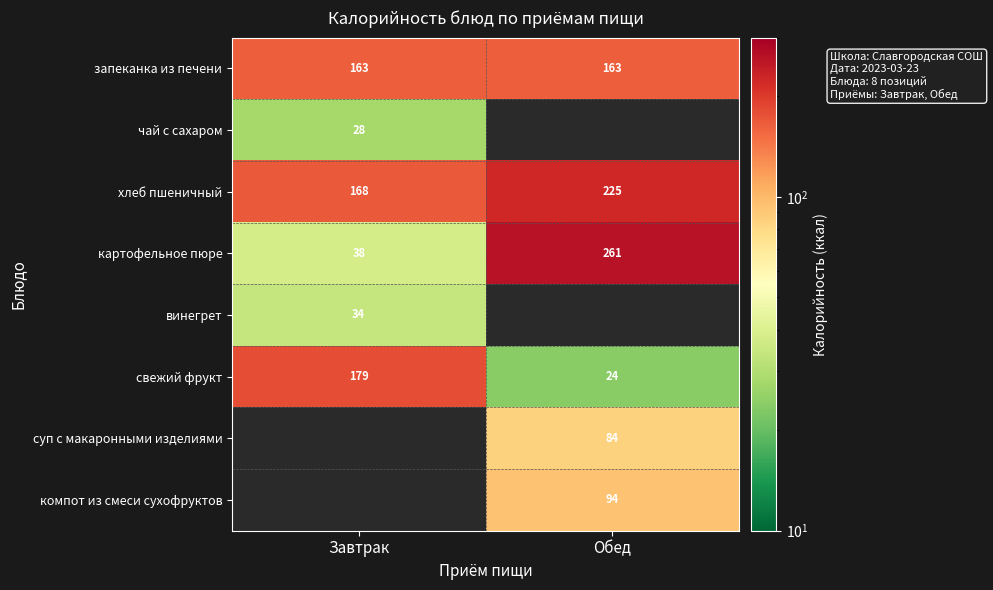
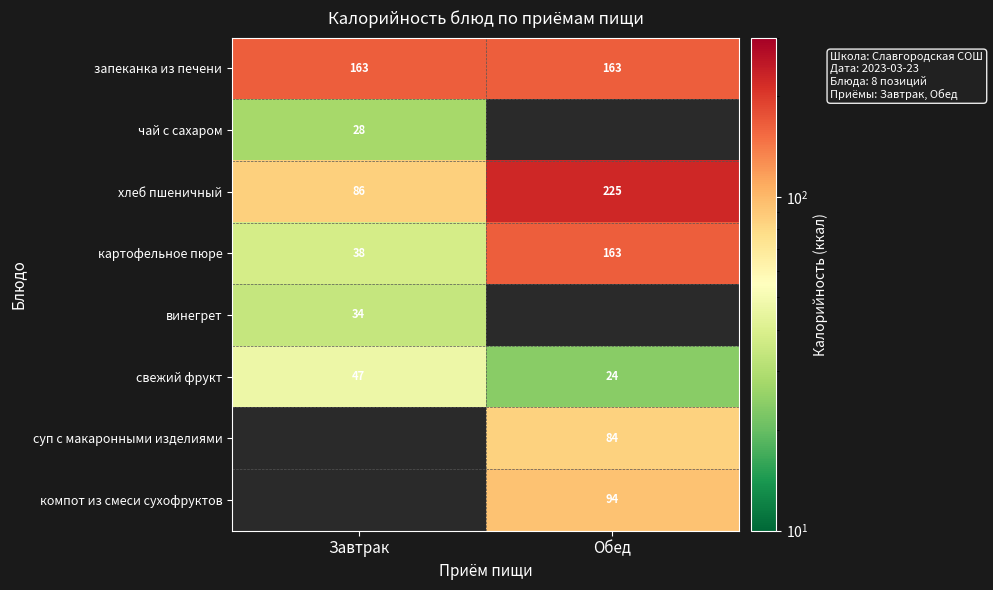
  {
    "запеканка из печени": {
      "Завтрак": 163,
      "Обед": 163
    },
    "чай с сахаром": {
      "Завтрак": 28
    },
    "хлеб пшеничный": {
-     "Завтрак": 168,
+     "Завтрак": 86,
      "Обед": 225
    },
    "картофельное пюре": {
      "Завтрак": 38,
-     "Обед": 261
+     "Обед": 163
    },
    "винегрет": {
      "Завтрак": 34
    },
    "свежий фрукт": {
-     "Завтрак": 179,
+     "Завтрак": 47,
      "Обед": 24
    },
    "суп с макаронными изделиями": {
      "Обед": 84
    },
    "компот из смеси сухофруктов": {
      "Обед": 94
    }
  }
